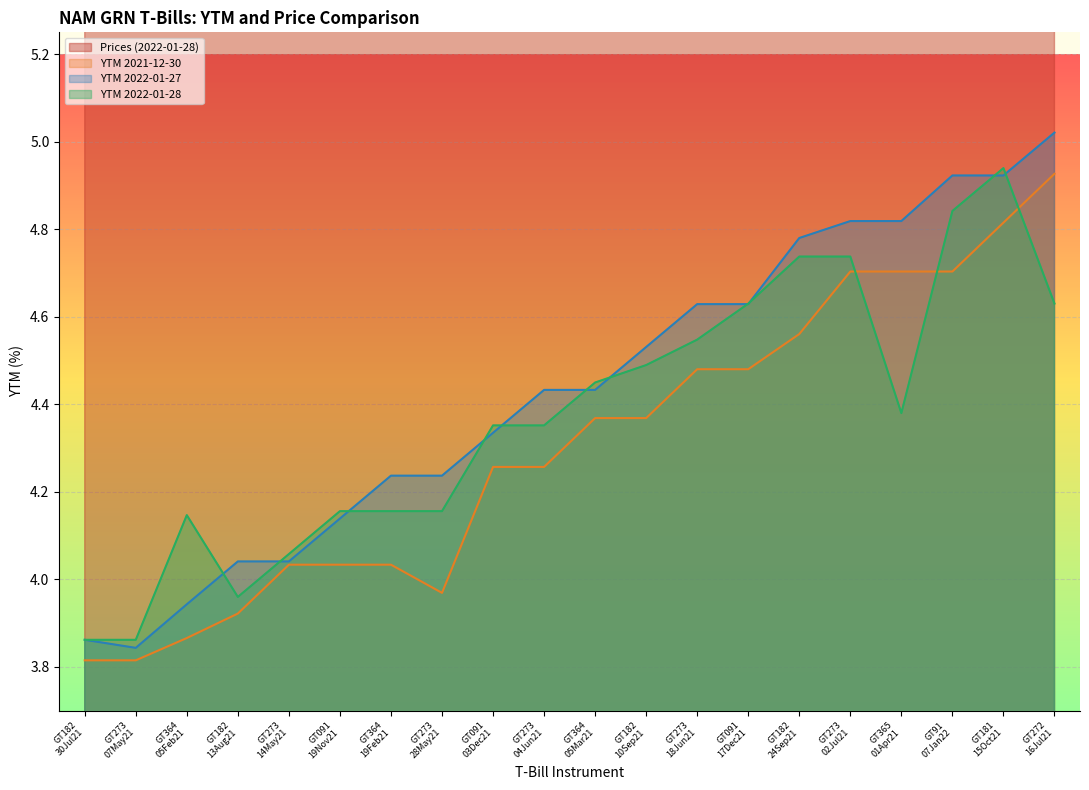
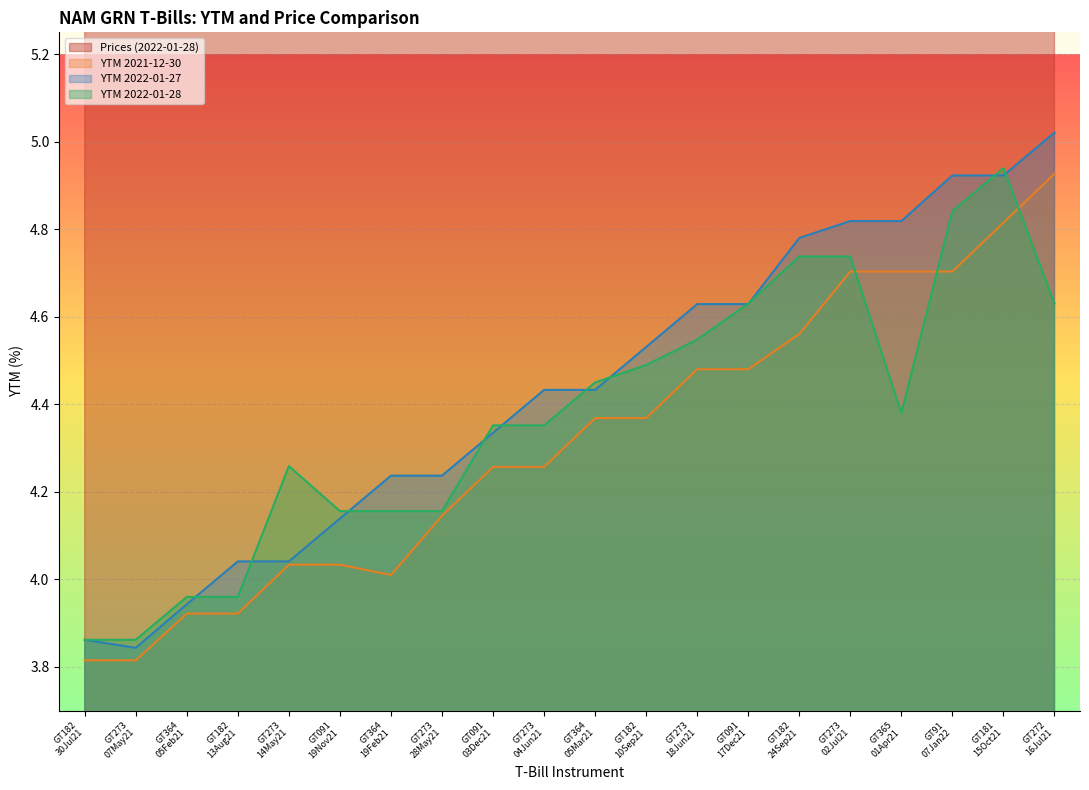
  {
    "YTM 2021-12-30": {
      "GT182 30Jul21": 3.81,
      "GT273 07May21": 3.81,
-     "GT364 05Feb21": 3.87,
+     "GT364 05Feb21": 3.92,
      "GT182 13Aug21": 3.92,
      "GT273 14May21": 4.03,
      "GT091 19Nov21": 4.03,
-     "GT364 19Feb21": 4.03,
-     "GT273 28May21": 3.97,
+     "GT364 19Feb21": 4.01,
+     "GT273 28May21": 4.15,
      "GT091 03Dec21": 4.26,
      "GT273 04Jun21": 4.26,
      "GT364 05Mar21": 4.37,
      "GT182 10Sep21": 4.37,
      "GT273 18Jun21": 4.48,
      "GT091 17Dec21": 4.48,
      "GT182 24Sep21": 4.56,
      "GT273 02Jul21": 4.70,
      "GT365 01Apr21": 4.70,
      "GT91 07Jan22": 4.70,
      "GT181 15Oct21": 4.82,
      "GT272 16Jul21": 4.93
    },
    "YTM 2022-01-27": {
      "GT273 07May21": 3.84,
      "GT364 05Feb21": 3.94,
      "GT182 13Aug21": 4.04,
      "GT273 14May21": 4.04,
      "GT091 19Nov21": 4.14,
      "GT364 19Feb21": 4.24,
      "GT273 28May21": 4.24,
      "GT091 03Dec21": 4.33,
      "GT273 04Jun21": 4.43,
      "GT364 05Mar21": 4.43,
      "GT182 10Sep21": 4.53,
      "GT273 18Jun21": 4.63,
      "GT182 24Sep21": 4.78,
      "GT273 02Jul21": 4.82,
      "GT365 01Apr21": 4.82,
      "GT91 07Jan22": 4.92,
      "GT181 15Oct21": 4.92,
      "GT272 16Jul21": 5.02
    },
    "YTM 2022-01-28": {
      "GT273 07May21": 3.86,
-     "GT364 05Feb21": 4.15,
+     "GT364 05Feb21": 3.96,
      "GT182 13Aug21": 3.96,
-     "GT273 14May21": 4.06,
+     "GT273 14May21": 4.26,
      "GT091 19Nov21": 4.16,
      "GT364 19Feb21": 4.16,
      "GT273 28May21": 4.16,
      "GT091 03Dec21": 4.35,
      "GT273 04Jun21": 4.35,
      "GT364 05Mar21": 4.45,
      "GT182 10Sep21": 4.49,
      "GT273 18Jun21": 4.55,
      "GT182 24Sep21": 4.74,
      "GT273 02Jul21": 4.74,
      "GT365 01Apr21": 4.38,
      "GT91 07Jan22": 4.84,
      "GT181 15Oct21": 4.94,
      "GT272 16Jul21": 4.63
    }
  }
